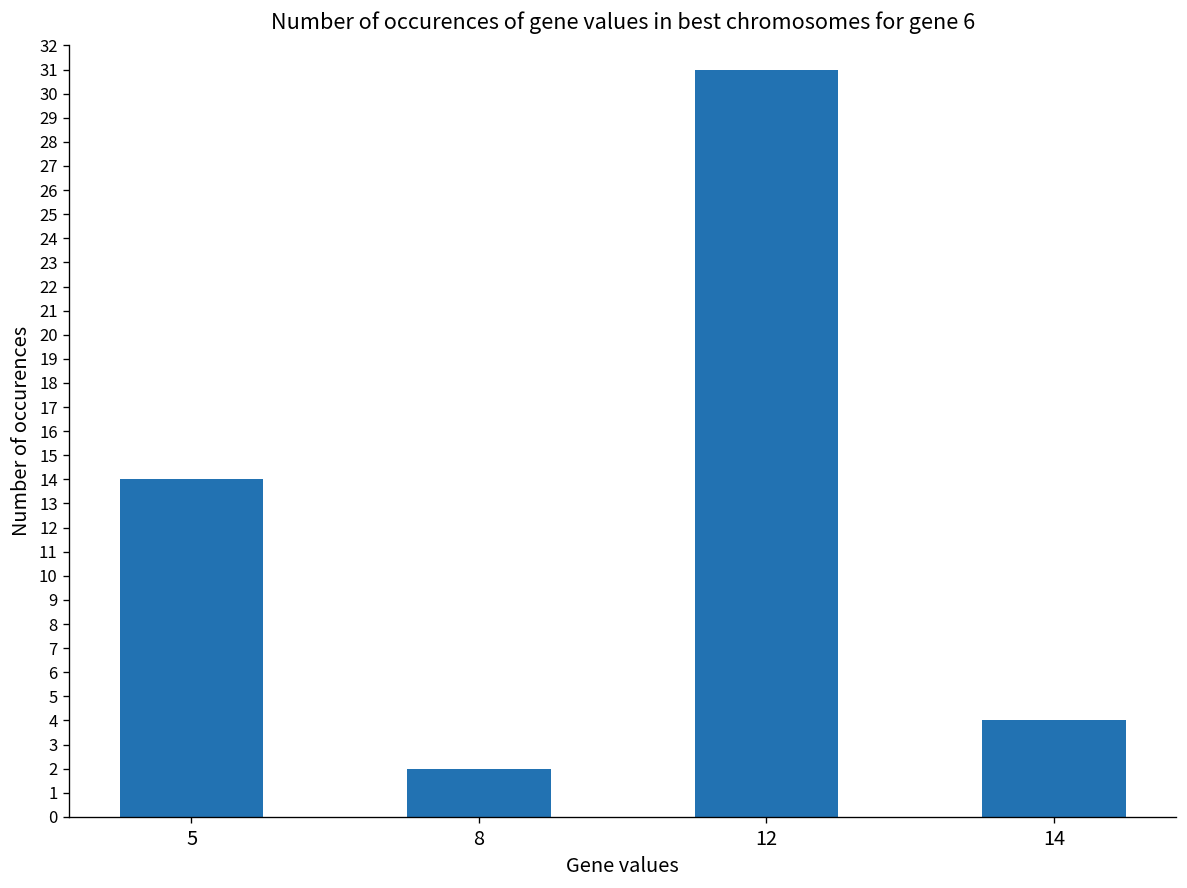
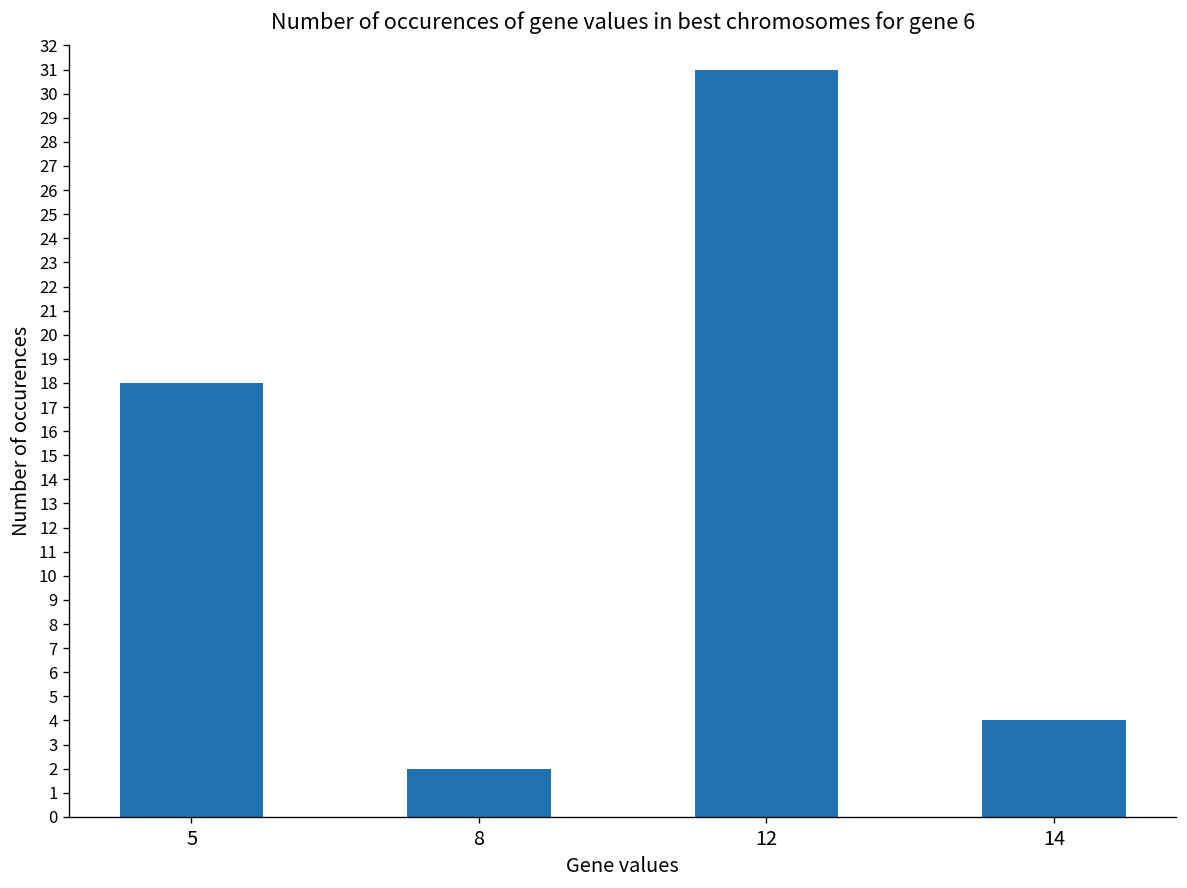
  {
-   "5": 14,
+   "5": 18,
    "8": 2,
    "12": 31,
    "14": 4
  }
